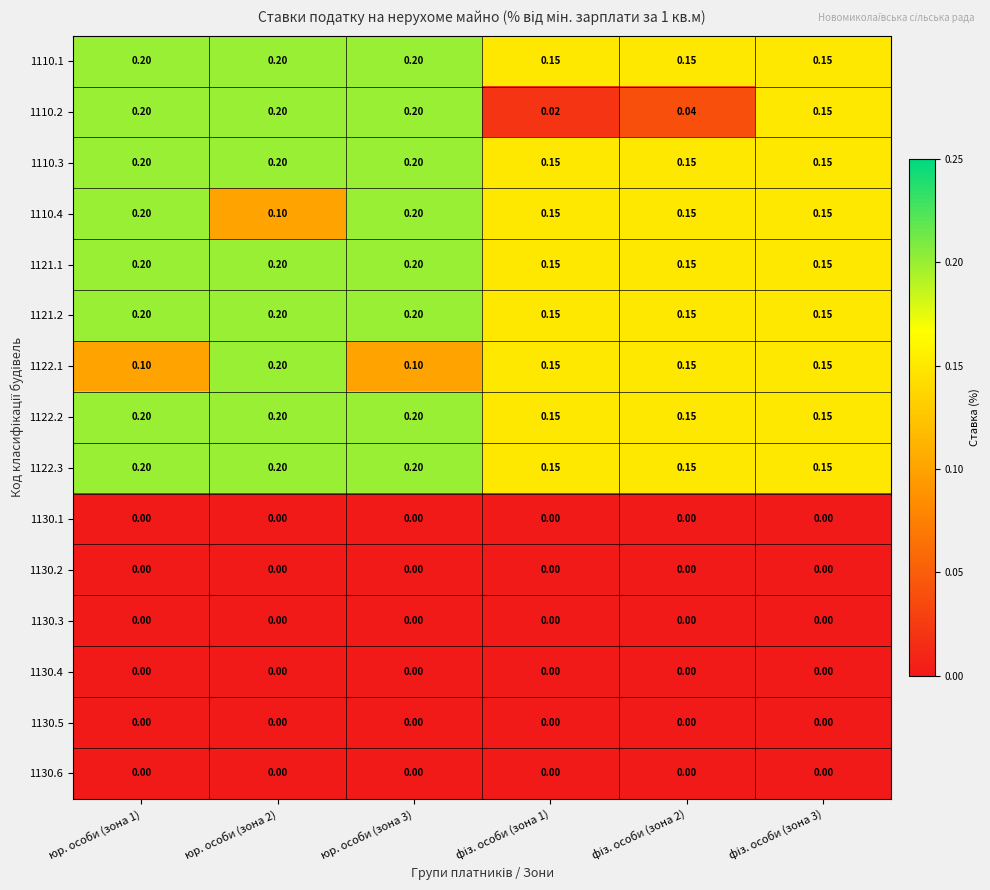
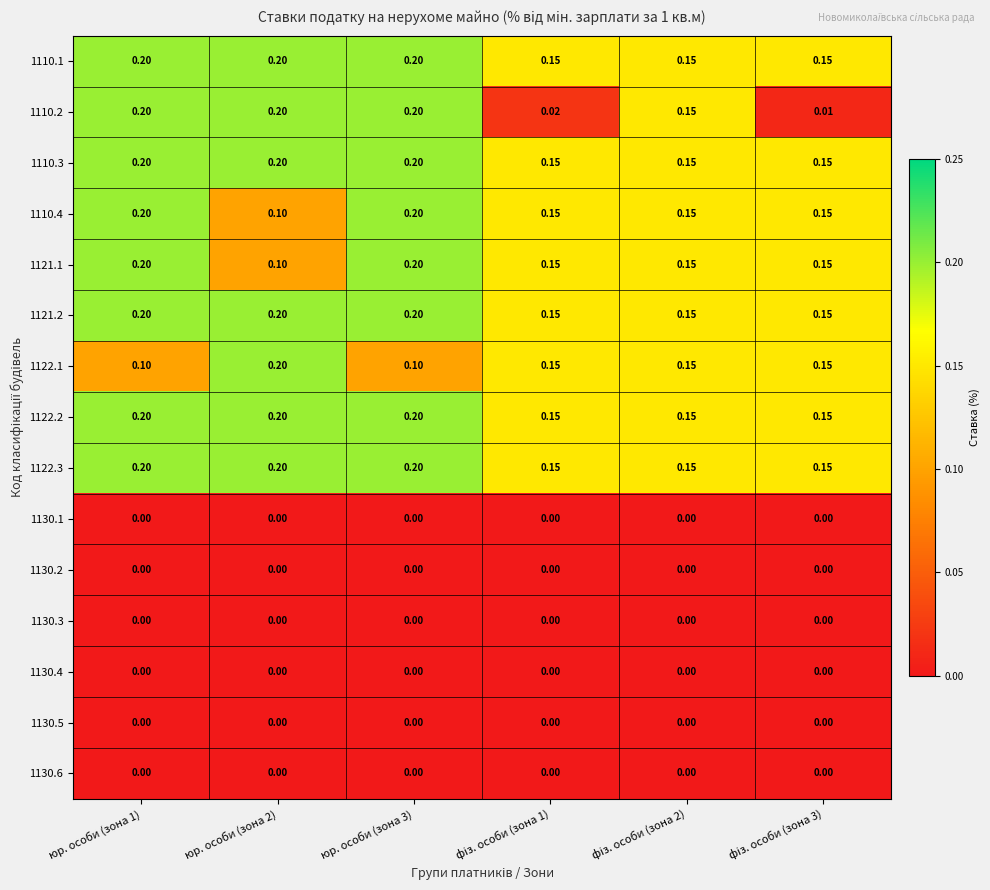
  {
    "1110.1": {
      "юр. особи (зона 1)": 0.20,
      "юр. особи (зона 2)": 0.20,
      "юр. особи (зона 3)": 0.20,
      "фіз. особи (зона 1)": 0.15,
      "фіз. особи (зона 2)": 0.15,
      "фіз. особи (зона 3)": 0.15
    },
    "1110.2": {
      "юр. особи (зона 1)": 0.20,
      "юр. особи (зона 2)": 0.20,
      "юр. особи (зона 3)": 0.20,
      "фіз. особи (зона 1)": 0.02,
-     "фіз. особи (зона 2)": 0.04,
-     "фіз. особи (зона 3)": 0.15
+     "фіз. особи (зона 2)": 0.15,
+     "фіз. особи (зона 3)": 0.01
    },
    "1110.3": {
      "юр. особи (зона 1)": 0.20,
      "юр. особи (зона 2)": 0.20,
      "юр. особи (зона 3)": 0.20,
      "фіз. особи (зона 1)": 0.15,
      "фіз. особи (зона 2)": 0.15,
      "фіз. особи (зона 3)": 0.15
    },
    "1110.4": {
      "юр. особи (зона 1)": 0.20,
      "юр. особи (зона 2)": 0.10,
      "юр. особи (зона 3)": 0.20,
      "фіз. особи (зона 1)": 0.15,
      "фіз. особи (зона 2)": 0.15,
      "фіз. особи (зона 3)": 0.15
    },
    "1121.1": {
      "юр. особи (зона 1)": 0.20,
-     "юр. особи (зона 2)": 0.20,
+     "юр. особи (зона 2)": 0.10,
      "юр. особи (зона 3)": 0.20,
      "фіз. особи (зона 1)": 0.15,
      "фіз. особи (зона 2)": 0.15,
      "фіз. особи (зона 3)": 0.15
    },
    "1121.2": {
      "юр. особи (зона 1)": 0.20,
      "юр. особи (зона 2)": 0.20,
      "юр. особи (зона 3)": 0.20,
      "фіз. особи (зона 1)": 0.15,
      "фіз. особи (зона 2)": 0.15,
      "фіз. особи (зона 3)": 0.15
    },
    "1122.1": {
      "юр. особи (зона 1)": 0.10,
      "юр. особи (зона 2)": 0.20,
      "юр. особи (зона 3)": 0.10,
      "фіз. особи (зона 1)": 0.15,
      "фіз. особи (зона 2)": 0.15,
      "фіз. особи (зона 3)": 0.15
    },
    "1122.2": {
      "юр. особи (зона 1)": 0.20,
      "юр. особи (зона 2)": 0.20,
      "юр. особи (зона 3)": 0.20,
      "фіз. особи (зона 1)": 0.15,
      "фіз. особи (зона 2)": 0.15,
      "фіз. особи (зона 3)": 0.15
    },
    "1122.3": {
      "юр. особи (зона 1)": 0.20,
      "юр. особи (зона 2)": 0.20,
      "юр. особи (зона 3)": 0.20,
      "фіз. особи (зона 1)": 0.15,
      "фіз. особи (зона 2)": 0.15,
      "фіз. особи (зона 3)": 0.15
    },
    "1130.1": {
      "юр. особи (зона 1)": 0.00,
      "юр. особи (зона 2)": 0.00,
      "юр. особи (зона 3)": 0.00,
      "фіз. особи (зона 1)": 0.00,
      "фіз. особи (зона 2)": 0.00,
      "фіз. особи (зона 3)": 0.00
    },
    "1130.2": {
      "юр. особи (зона 1)": 0.00,
      "юр. особи (зона 2)": 0.00,
      "юр. особи (зона 3)": 0.00,
      "фіз. особи (зона 1)": 0.00,
      "фіз. особи (зона 2)": 0.00,
      "фіз. особи (зона 3)": 0.00
    },
    "1130.3": {
      "юр. особи (зона 1)": 0.00,
      "юр. особи (зона 2)": 0.00,
      "юр. особи (зона 3)": 0.00,
      "фіз. особи (зона 1)": 0.00,
      "фіз. особи (зона 2)": 0.00,
      "фіз. особи (зона 3)": 0.00
    },
    "1130.4": {
      "юр. особи (зона 1)": 0.00,
      "юр. особи (зона 2)": 0.00,
      "юр. особи (зона 3)": 0.00,
      "фіз. особи (зона 1)": 0.00,
      "фіз. особи (зона 2)": 0.00,
      "фіз. особи (зона 3)": 0.00
    },
    "1130.5": {
      "юр. особи (зона 1)": 0.00,
      "юр. особи (зона 2)": 0.00,
      "юр. особи (зона 3)": 0.00,
      "фіз. особи (зона 1)": 0.00,
      "фіз. особи (зона 2)": 0.00,
      "фіз. особи (зона 3)": 0.00
    },
    "1130.6": {
      "юр. особи (зона 1)": 0.00,
      "юр. особи (зона 2)": 0.00,
      "юр. особи (зона 3)": 0.00,
      "фіз. особи (зона 1)": 0.00,
      "фіз. особи (зона 2)": 0.00,
      "фіз. особи (зона 3)": 0.00
    }
  }
